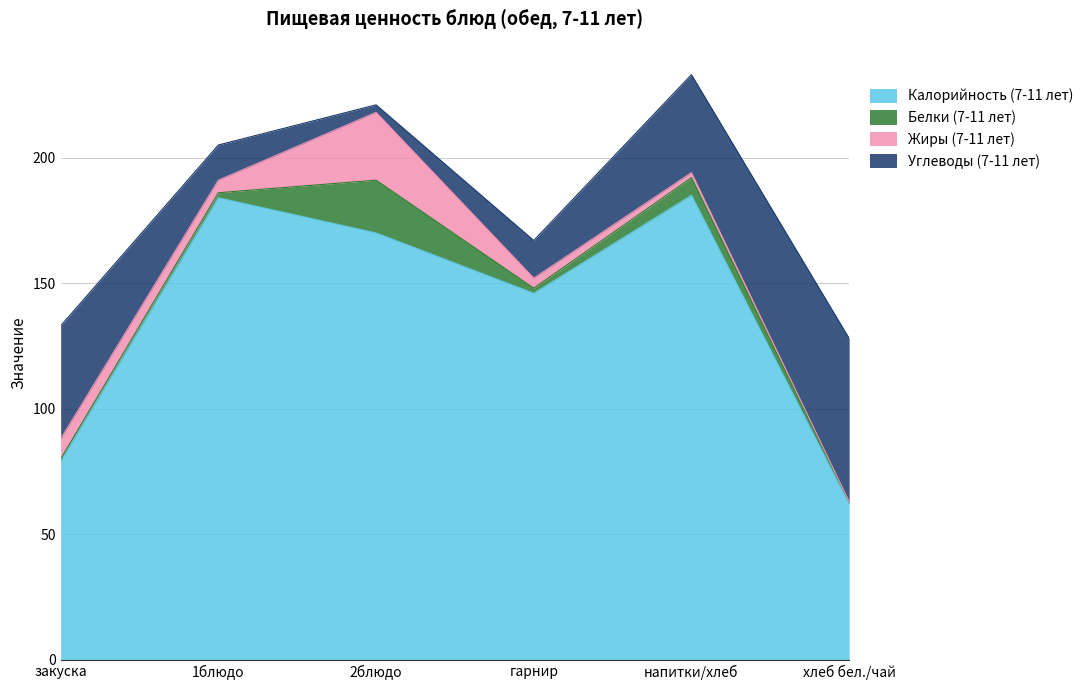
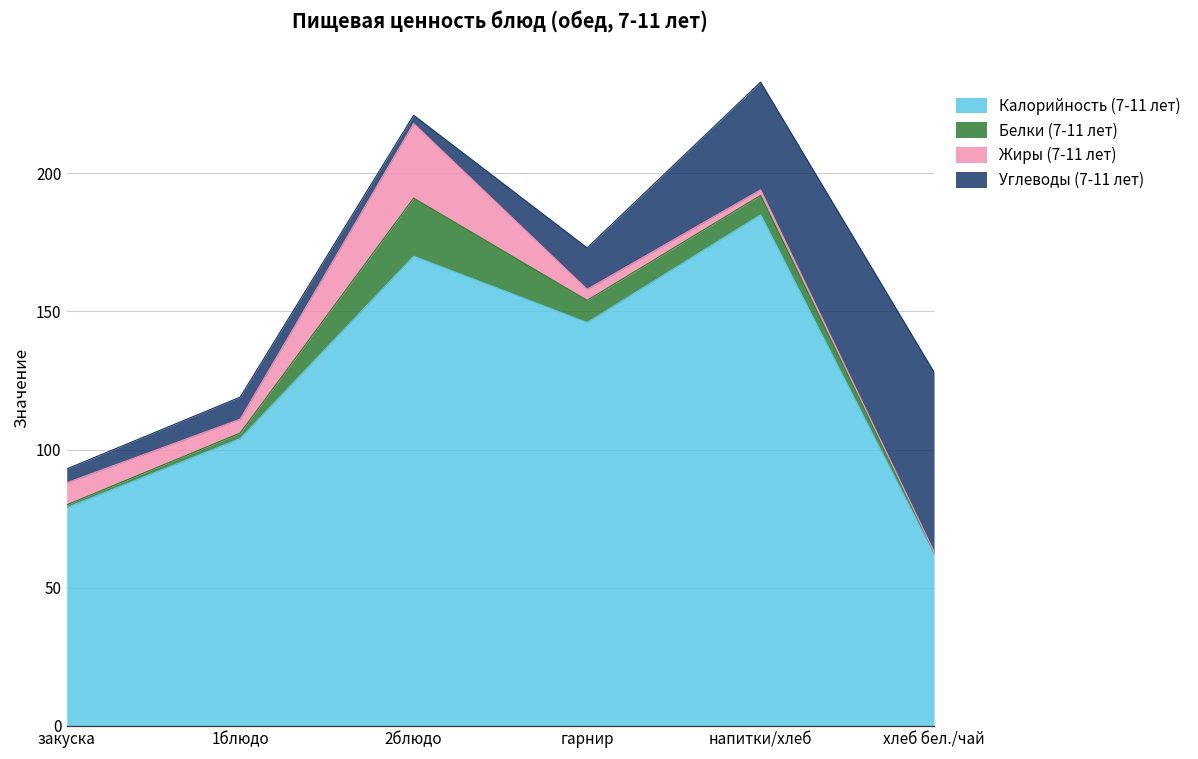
  {
    "Калорийность (7-11 лет)": {
-     "1блюдо": 184,
+     "1блюдо": 104,
      "2блюдо": 170,
      "гарнир": 146,
      "напитки/хлеб": 185
    },
    "Белки (7-11 лет)": {
      "1блюдо": 2,
      "2блюдо": 21,
-     "гарнир": 2,
+     "гарнир": 8,
      "напитки/хлеб": 7
    },
    "Жиры (7-11 лет)": {
      "закуска": 8,
      "1блюдо": 5,
      "2блюдо": 27,
      "гарнир": 4,
      "напитки/хлеб": 2
    },
    "Углеводы (7-11 лет)": {
-     "закуска": 45,
-     "1блюдо": 14,
+     "закуска": 5,
+     "1блюдо": 8,
      "2блюдо": 3,
      "гарнир": 15,
      "напитки/хлеб": 39,
      "хлеб бел./чай": 65
    }
  }
